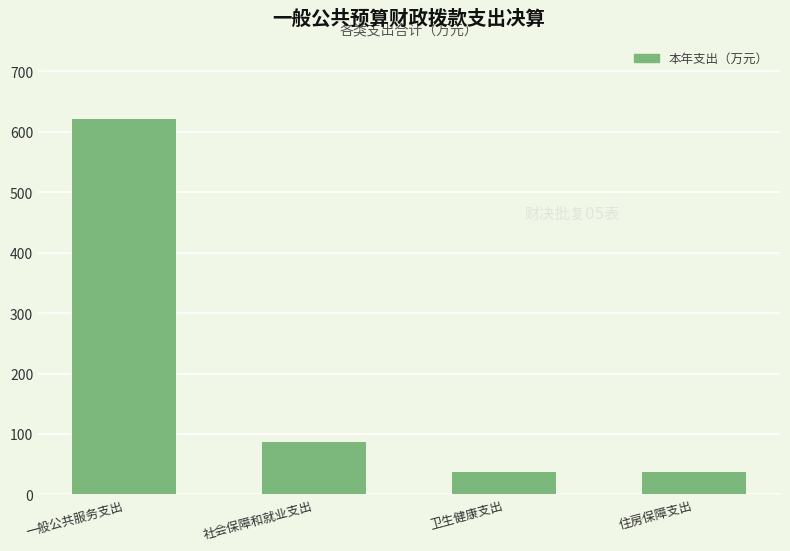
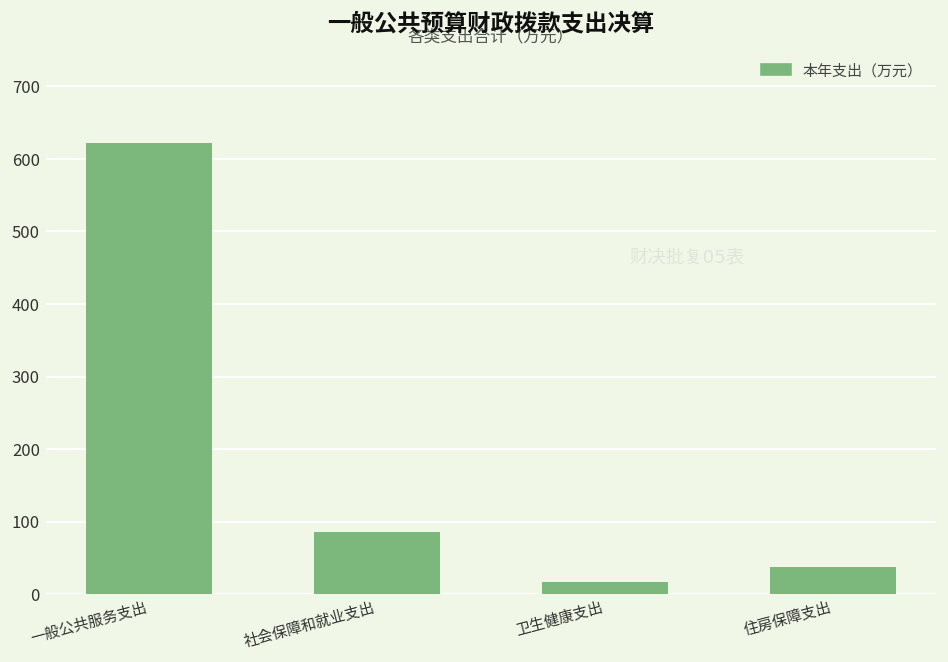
  {
    "一般公共服务支出": 620,
    "社会保障和就业支出": 90,
-   "卫生健康支出": 40,
+   "卫生健康支出": 20,
    "住房保障支出": 40
  }
